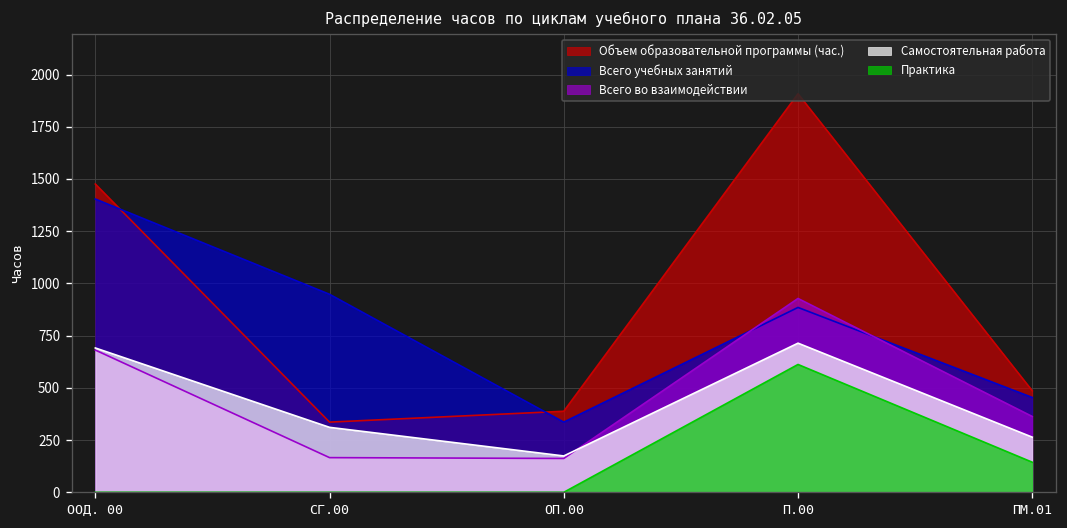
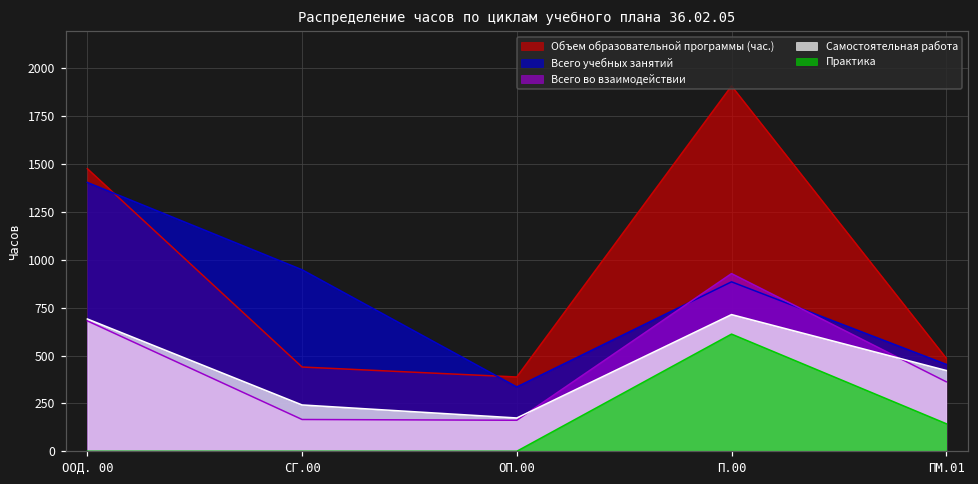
  {
    "Объем образовательной программы (час.)": {
      "ООД. 00": 1480,
-     "СГ.00": 340,
+     "СГ.00": 440,
      "ОП.00": 390,
      "ПМ.01": 490
    },
    "Всего учебных занятий": {
      "ООД. 00": 1400,
      "СГ.00": 950,
      "ОП.00": 340,
      "П.00": 890,
      "ПМ.01": 450
    },
    "Всего во взаимодействии": {
      "СГ.00": 170,
      "П.00": 930,
      "ПМ.01": 360
    },
    "Самостоятельная работа": {
-     "СГ.00": 310,
+     "СГ.00": 240,
      "П.00": 710,
-     "ПМ.01": 260
+     "ПМ.01": 420
    },
    "Практика": {
      "ООД. 00": 0,
      "СГ.00": 0,
      "ОП.00": 0,
      "П.00": 610,
      "ПМ.01": 140
    }
  }
